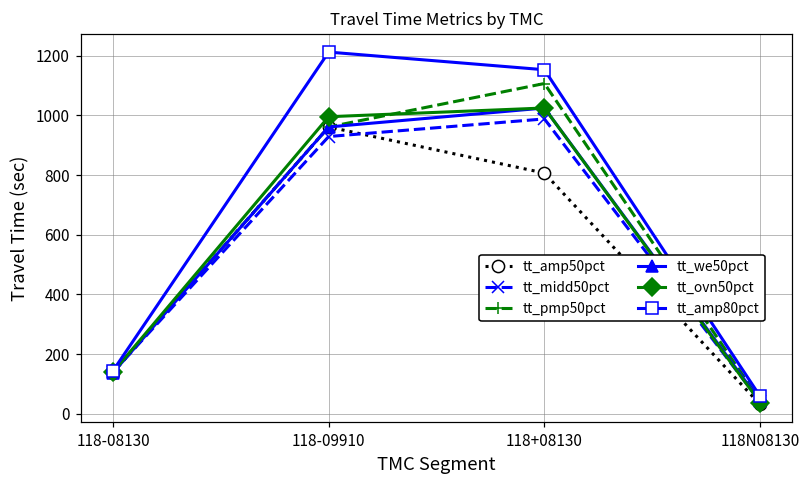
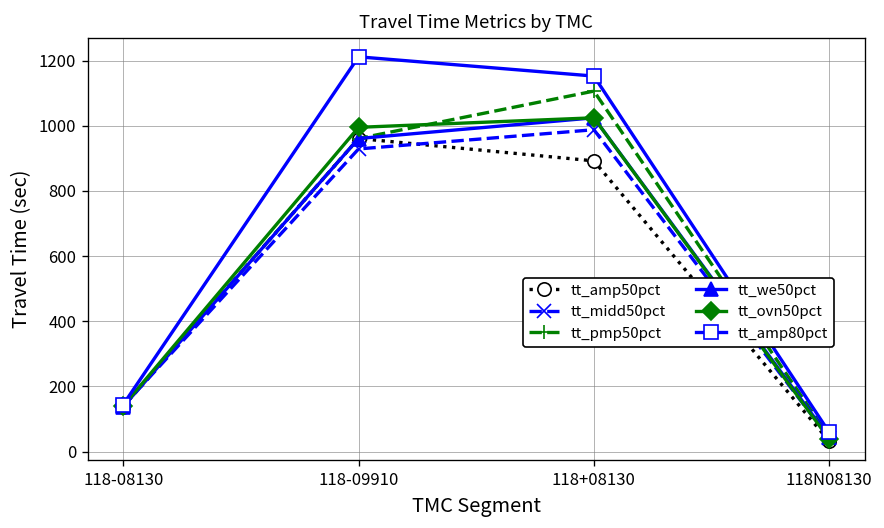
  {
    "tt_amp50pct": {
-     "118+08130": 810
+     "118+08130": 890
    }
  }
